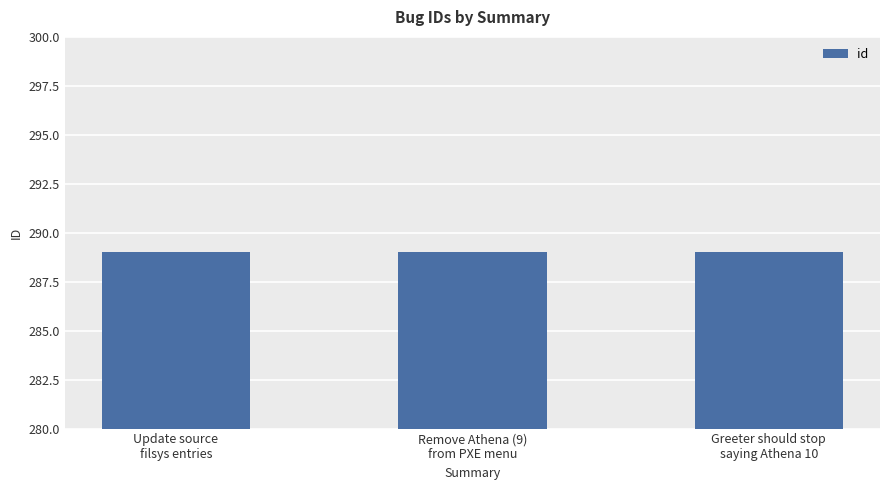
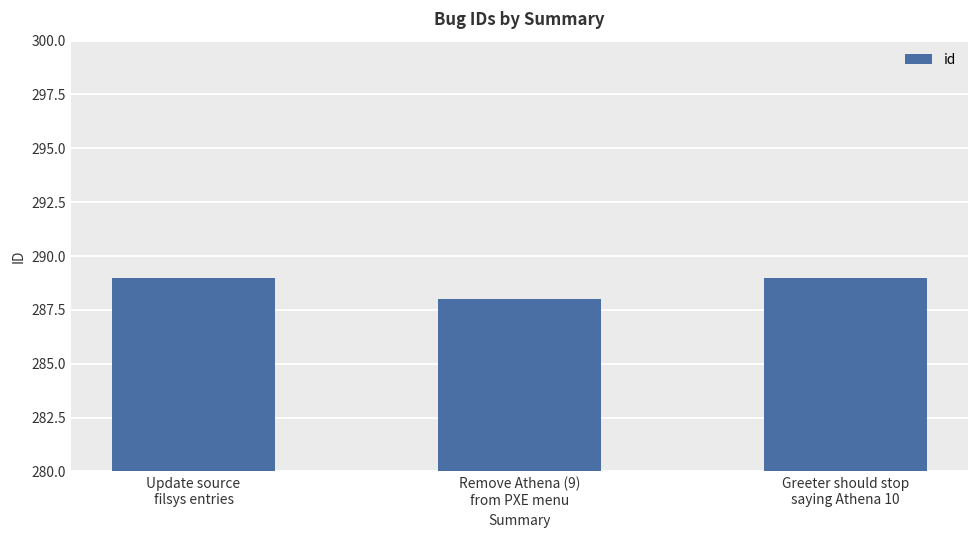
  {
    "Update source filsys entries": 289,
-   "Remove Athena (9) from PXE menu": 289,
+   "Remove Athena (9) from PXE menu": 288,
    "Greeter should stop saying Athena 10": 289
  }
